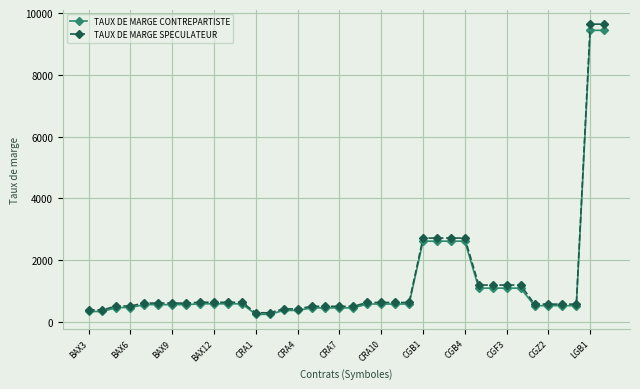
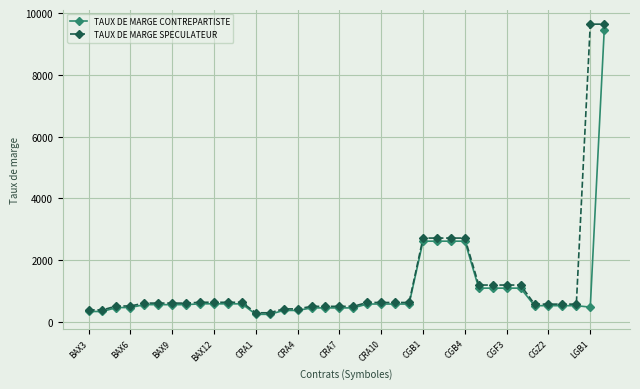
  {
    "TAUX DE MARGE CONTREPARTISTE": {
      "CGB1": 2600,
      "CGB4": 2600,
      "CGF3": 1100,
-     "LGB1": 9400
+     "LGB1": 500
    },
    "TAUX DE MARGE SPECULATEUR": {
      "CGB1": 2700,
      "CGB4": 2700,
      "CGF3": 1200,
      "LGB1": 9600
    }
  }
